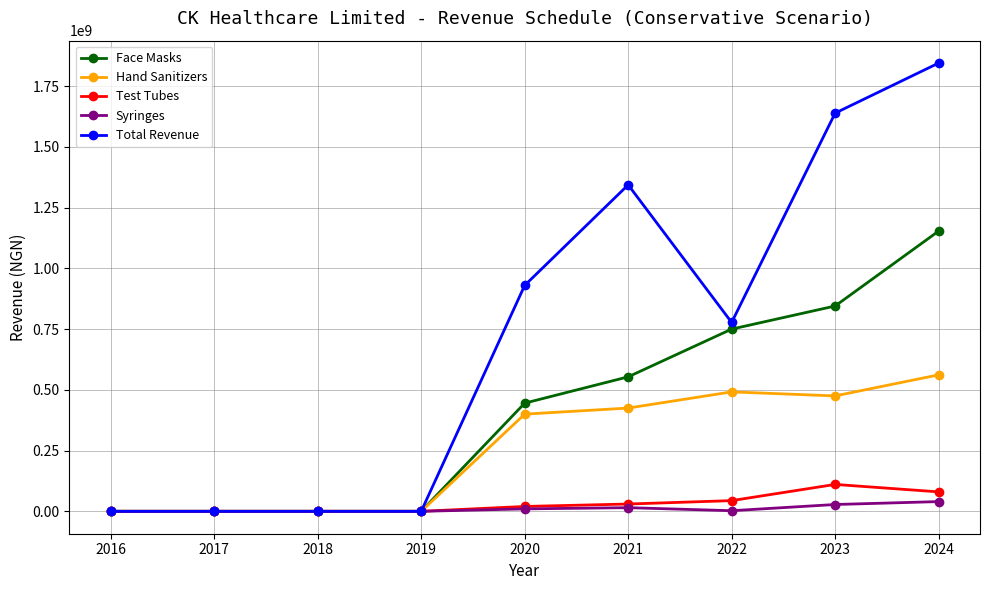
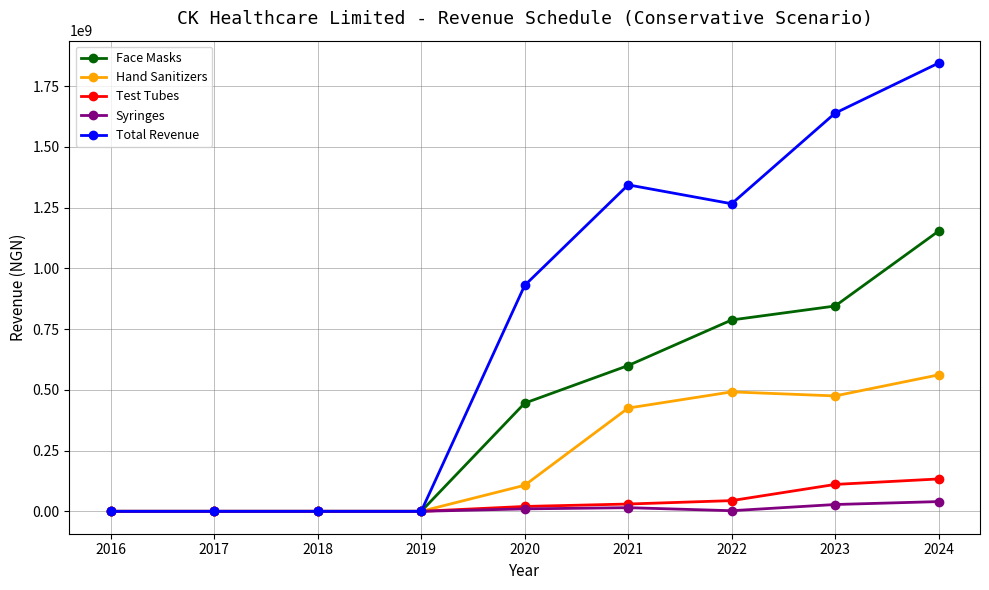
  {
    "Face Masks": {
      "2020": 450000000,
-     "2021": 550000000,
-     "2022": 750000000,
+     "2021": 600000000,
+     "2022": 790000000,
      "2023": 850000000,
      "2024": 1150000000
    },
    "Hand Sanitizers": {
-     "2020": 400000000,
+     "2020": 110000000,
      "2021": 430000000,
      "2022": 490000000,
      "2023": 480000000,
      "2024": 560000000
    },
    "Test Tubes": {
      "2021": 30000000,
      "2022": 40000000,
      "2023": 110000000,
-     "2024": 80000000
+     "2024": 130000000
    },
    "Syringes": {
      "2021": 20000000,
      "2022": 0,
      "2023": 30000000,
      "2024": 40000000
    },
    "Total Revenue": {
      "2020": 930000000,
      "2021": 1340000000,
-     "2022": 780000000,
+     "2022": 1270000000,
      "2023": 1640000000,
      "2024": 1850000000
    }
  }
